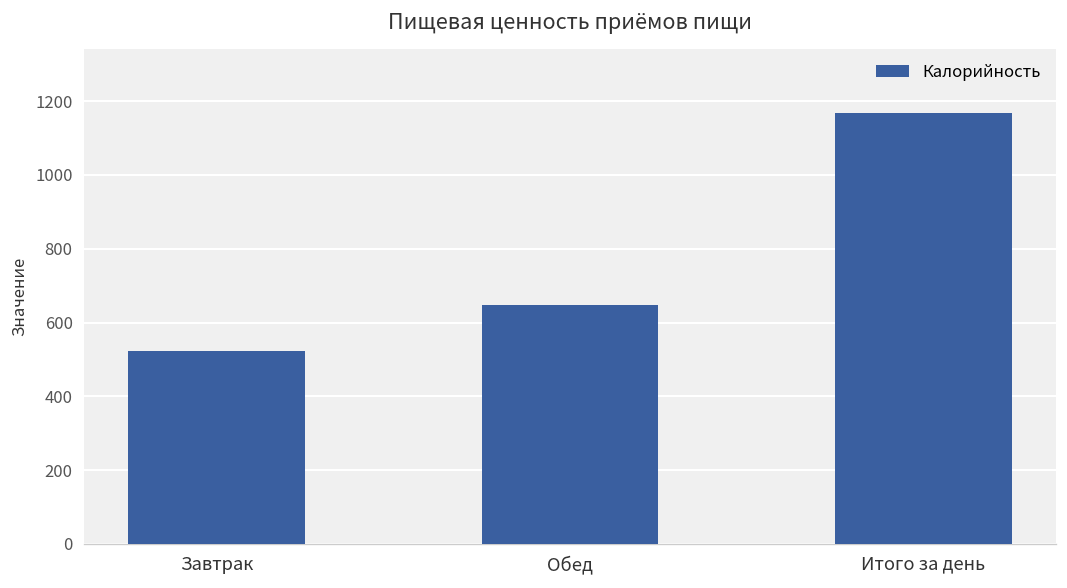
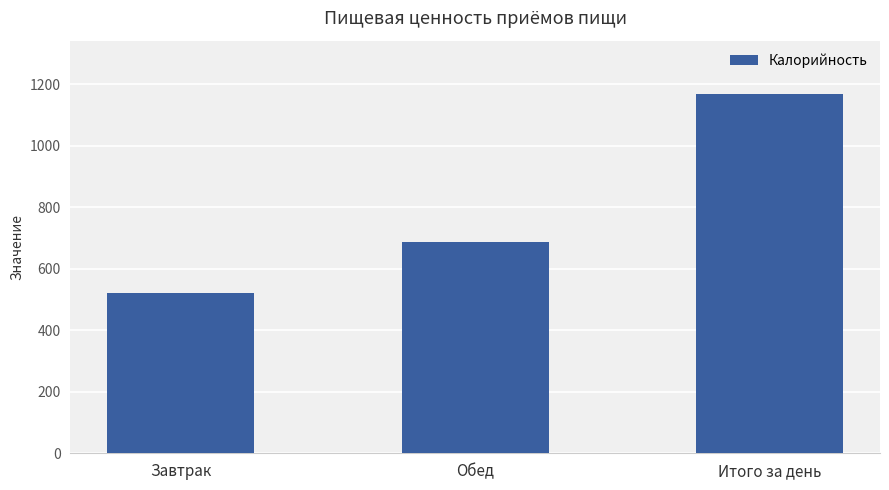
  {
    "Завтрак": 520,
-   "Обед": 650,
+   "Обед": 690,
    "Итого за день": 1170
  }
